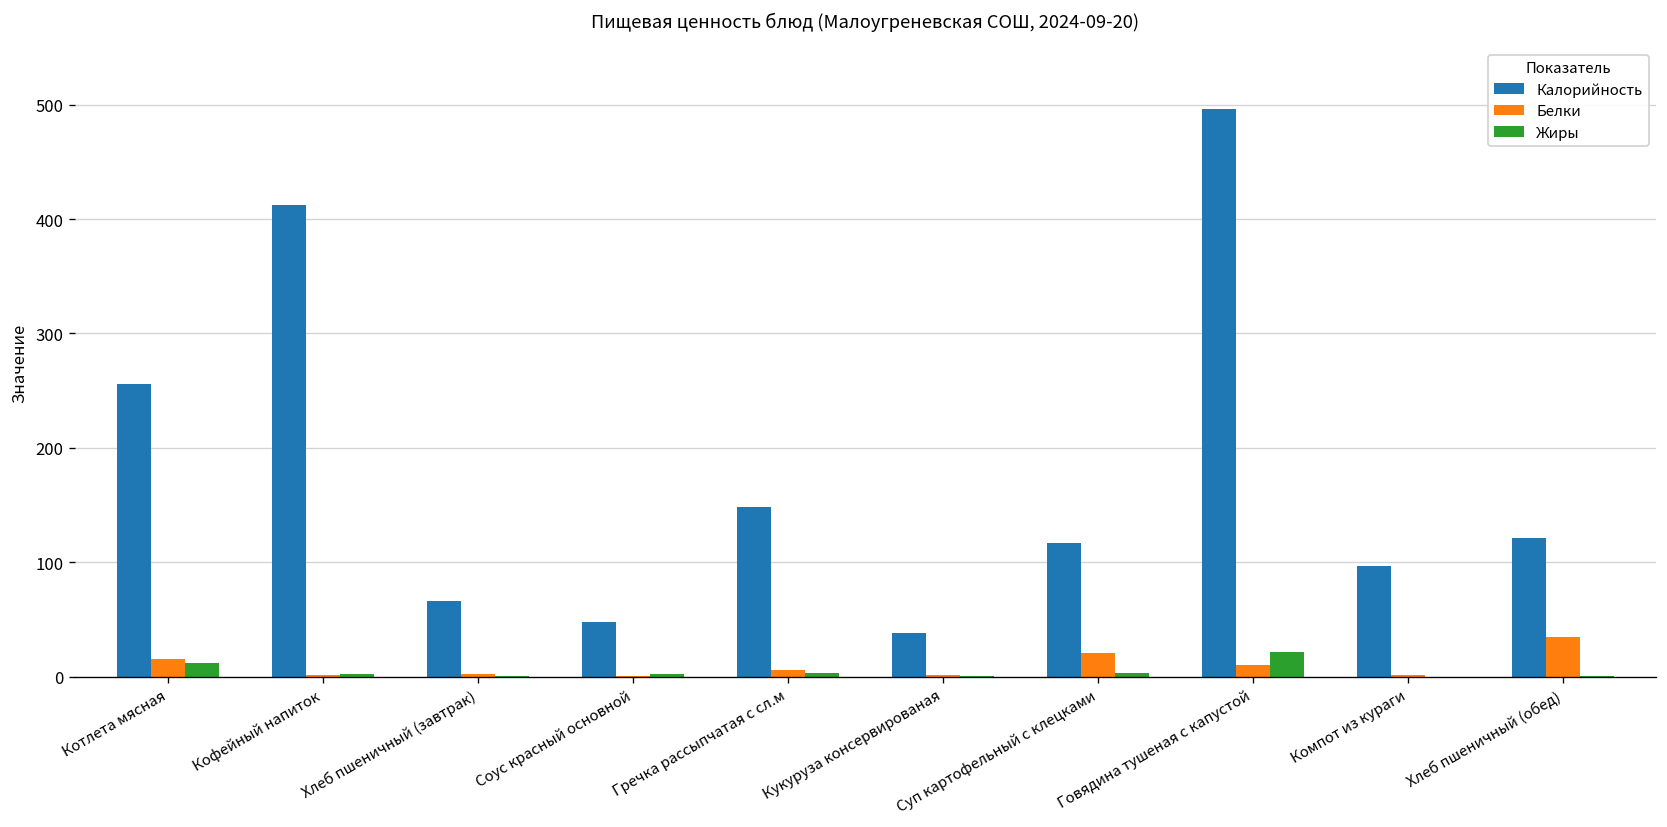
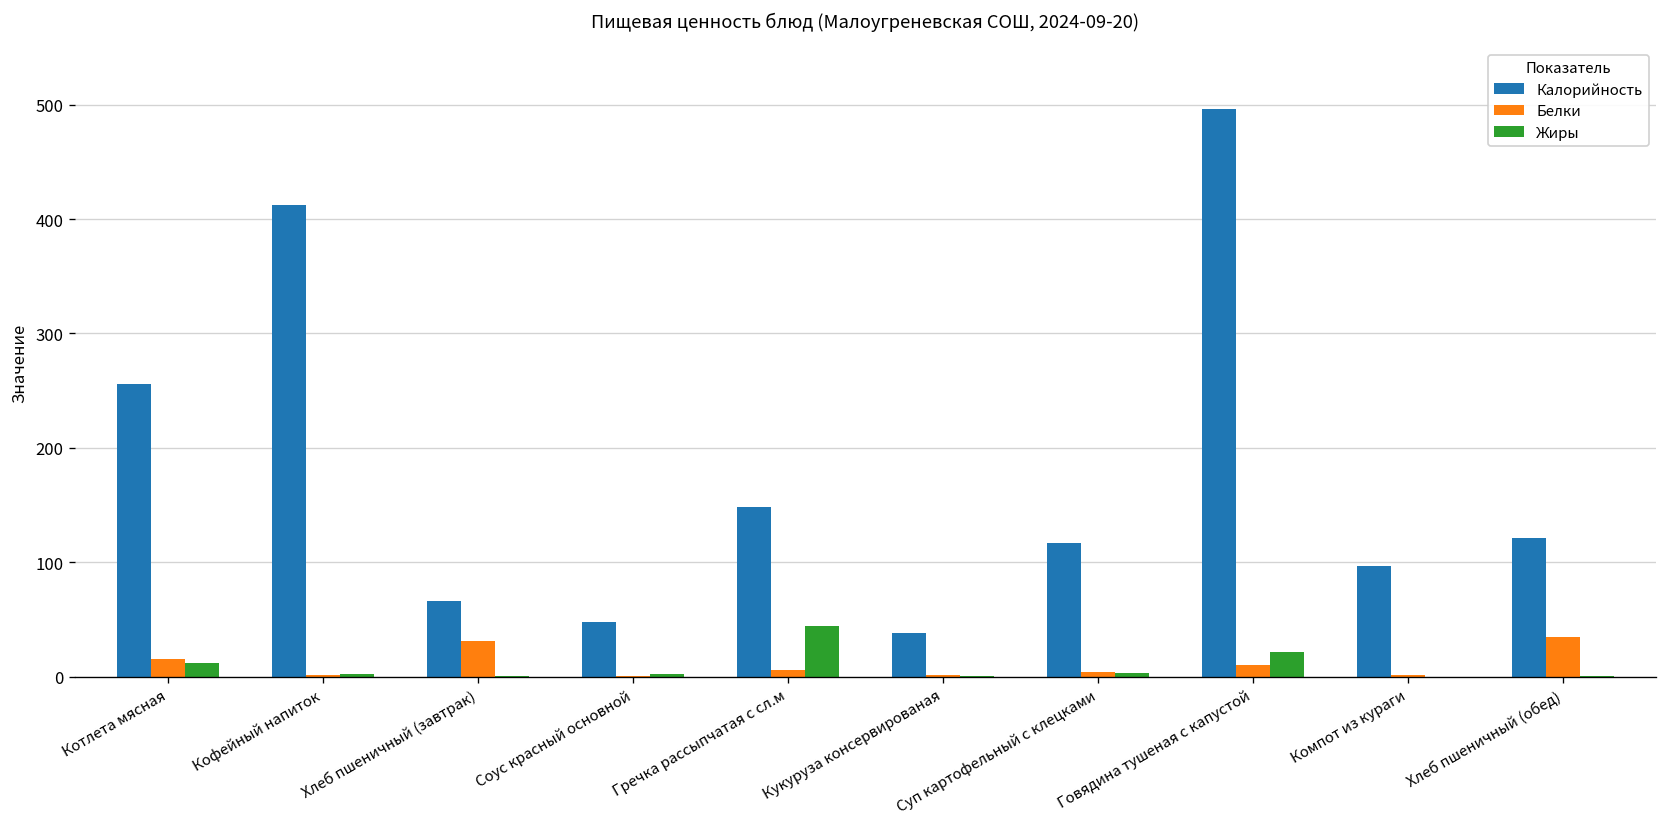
  {
    "Калорийность": {
      "Котлета мясная": 260,
      "Кофейный напиток": 410,
      "Хлеб пшеничный (завтрак)": 70,
      "Соус красный основной": 50,
      "Гречка рассыпчатая с сл.м": 150,
      "Кукуруза консервированая": 40,
      "Суп картофельный с клецками": 120,
      "Говядина тушеная с капустой": 500,
      "Компот из кураги": 100,
      "Хлеб пшеничный (обед)": 120
    },
    "Белки": {
      "Котлета мясная": 20,
-     "Хлеб пшеничный (завтрак)": 0,
+     "Хлеб пшеничный (завтрак)": 30,
      "Гречка рассыпчатая с сл.м": 10,
-     "Суп картофельный с клецками": 20,
+     "Суп картофельный с клецками": 0,
      "Говядина тушеная с капустой": 10,
      "Хлеб пшеничный (обед)": 30
    },
    "Жиры": {
      "Котлета мясная": 10,
-     "Гречка рассыпчатая с сл.м": 0,
+     "Гречка рассыпчатая с сл.м": 40,
      "Суп картофельный с клецками": 0,
      "Говядина тушеная с капустой": 20,
      "Компот из кураги": 0
    }
  }
